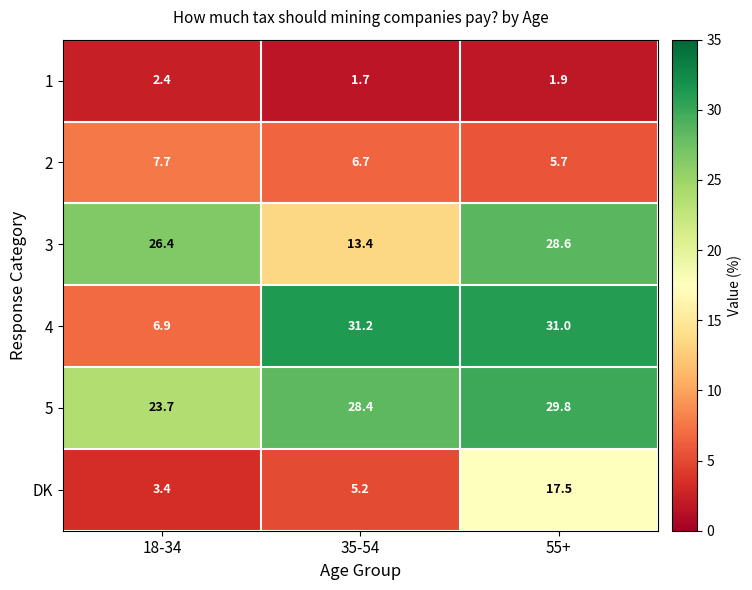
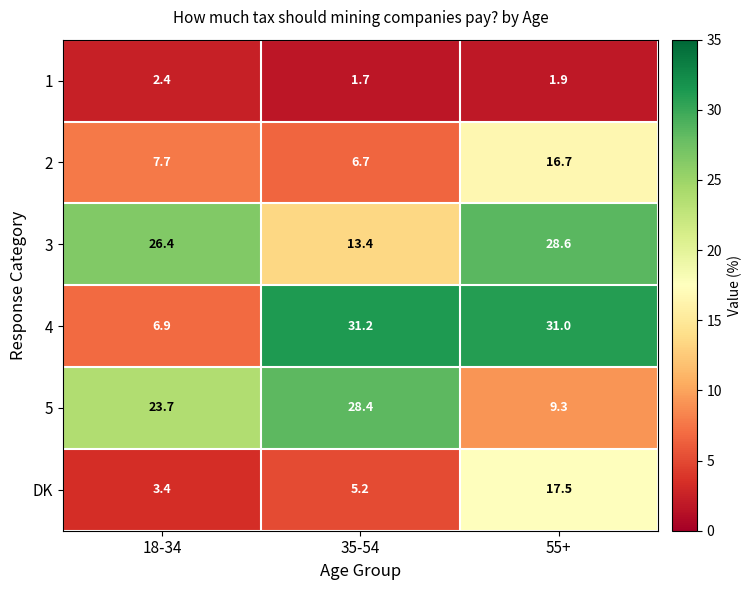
  {
    "1": {
      "18-34": 2.4,
      "35-54": 1.7,
      "55+": 1.9
    },
    "2": {
      "18-34": 7.7,
      "35-54": 6.7,
-     "55+": 5.7
+     "55+": 16.7
    },
    "3": {
      "18-34": 26.4,
      "35-54": 13.4,
      "55+": 28.6
    },
    "4": {
      "18-34": 6.9,
      "35-54": 31.2,
      "55+": 31.0
    },
    "5": {
      "18-34": 23.7,
      "35-54": 28.4,
-     "55+": 29.8
+     "55+": 9.3
    },
    "DK": {
      "18-34": 3.4,
      "35-54": 5.2,
      "55+": 17.5
    }
  }
